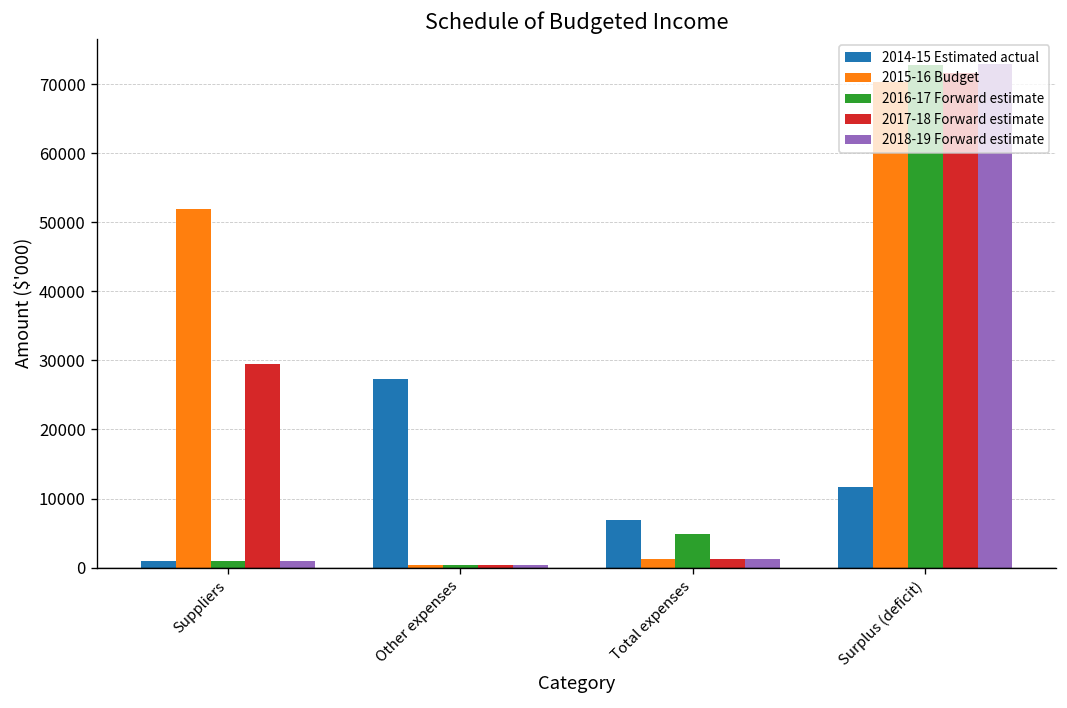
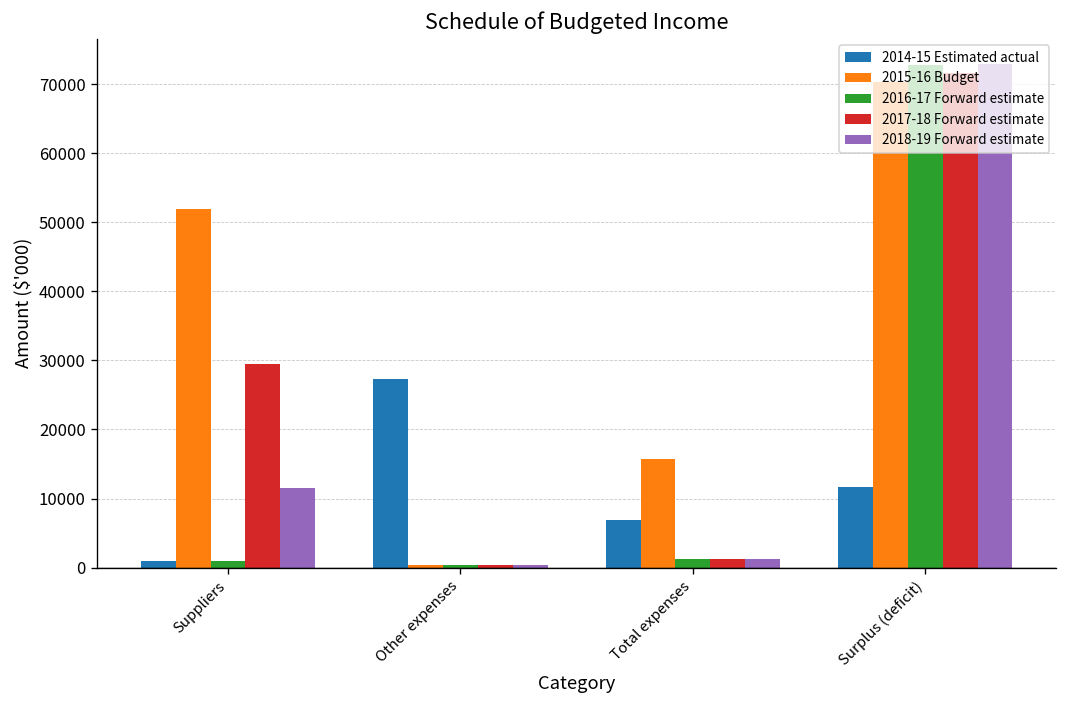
  {
    "2014-15 Estimated actual": {
      "Suppliers": 1000,
      "Other expenses": 27000,
      "Total expenses": 7000,
      "Surplus (deficit)": 12000
    },
    "2015-16 Budget": {
      "Suppliers": 52000,
-     "Total expenses": 1000
+     "Total expenses": 16000
    },
    "2016-17 Forward estimate": {
      "Suppliers": 1000,
-     "Total expenses": 5000
+     "Total expenses": 1000
    },
    "2017-18 Forward estimate": {
      "Suppliers": 29000,
      "Total expenses": 1000
    },
    "2018-19 Forward estimate": {
-     "Suppliers": 1000,
+     "Suppliers": 11000,
      "Total expenses": 1000
    }
  }
